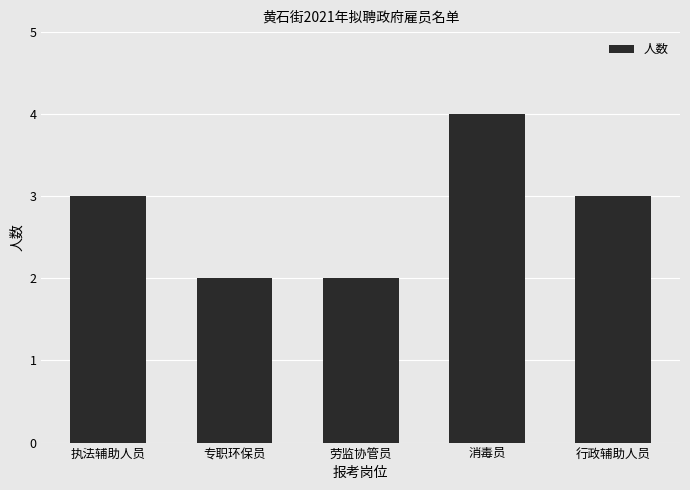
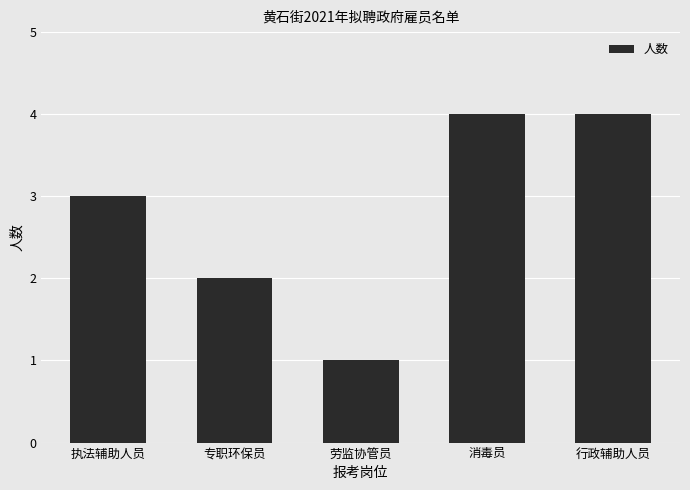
  {
    "执法辅助人员": 3,
    "专职环保员": 2,
-   "劳监协管员": 2,
+   "劳监协管员": 1,
    "消毒员": 4,
-   "行政辅助人员": 3
+   "行政辅助人员": 4
  }
